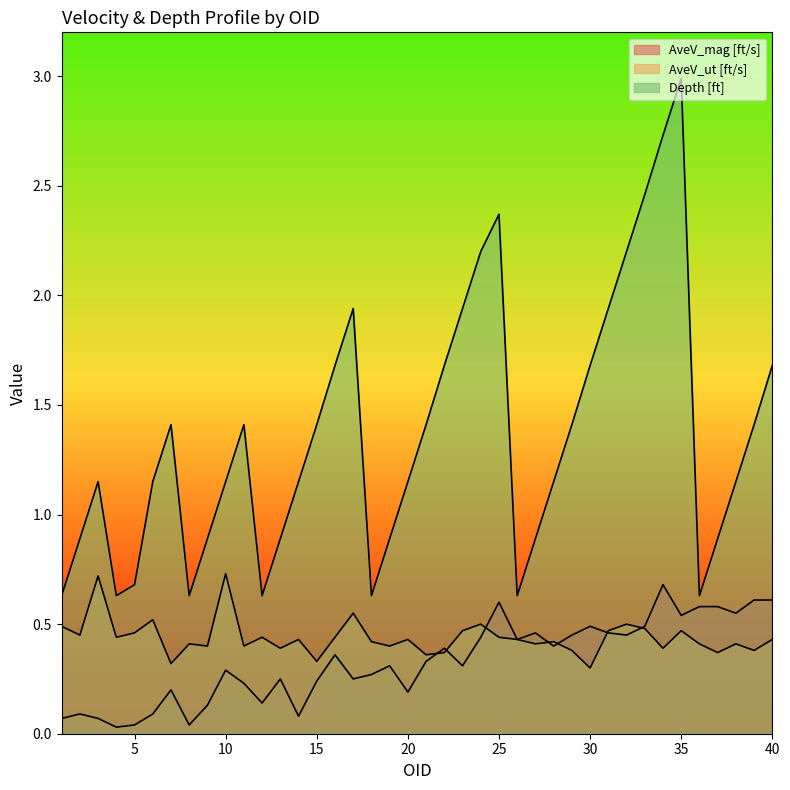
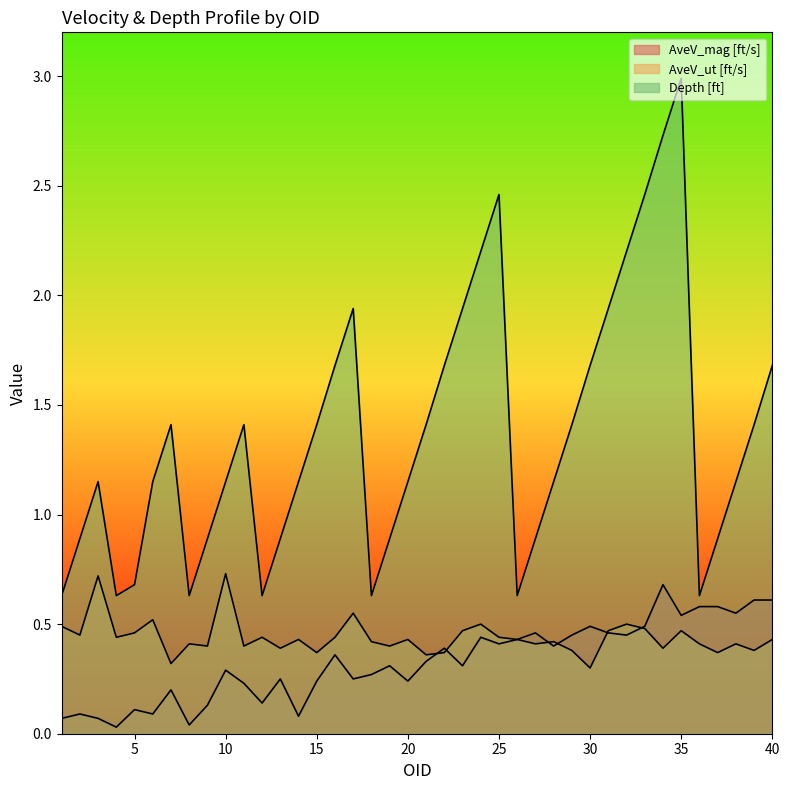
  {
    "AveV_mag [ft/s]": {
-     "5": 0.04,
+     "5": 0.11,
      "10": 0.29,
      "15": 0.24,
-     "20": 0.19,
-     "25": 0.60,
+     "20": 0.24,
+     "25": 0.41,
      "30": 0.49,
      "35": 0.54,
      "40": 0.61
    },
    "AveV_ut [ft/s]": {
      "5": 0.46,
      "10": 0.73,
-     "15": 0.33,
+     "15": 0.37,
      "20": 0.43,
      "25": 0.44,
      "30": 0.30,
      "35": 0.47,
      "40": 0.43
    },
    "Depth [ft]": {
      "5": 0.68,
      "10": 1.15,
      "15": 1.41,
      "20": 1.15,
-     "25": 2.37,
+     "25": 2.46,
      "30": 1.68,
      "40": 1.68
    }
  }
